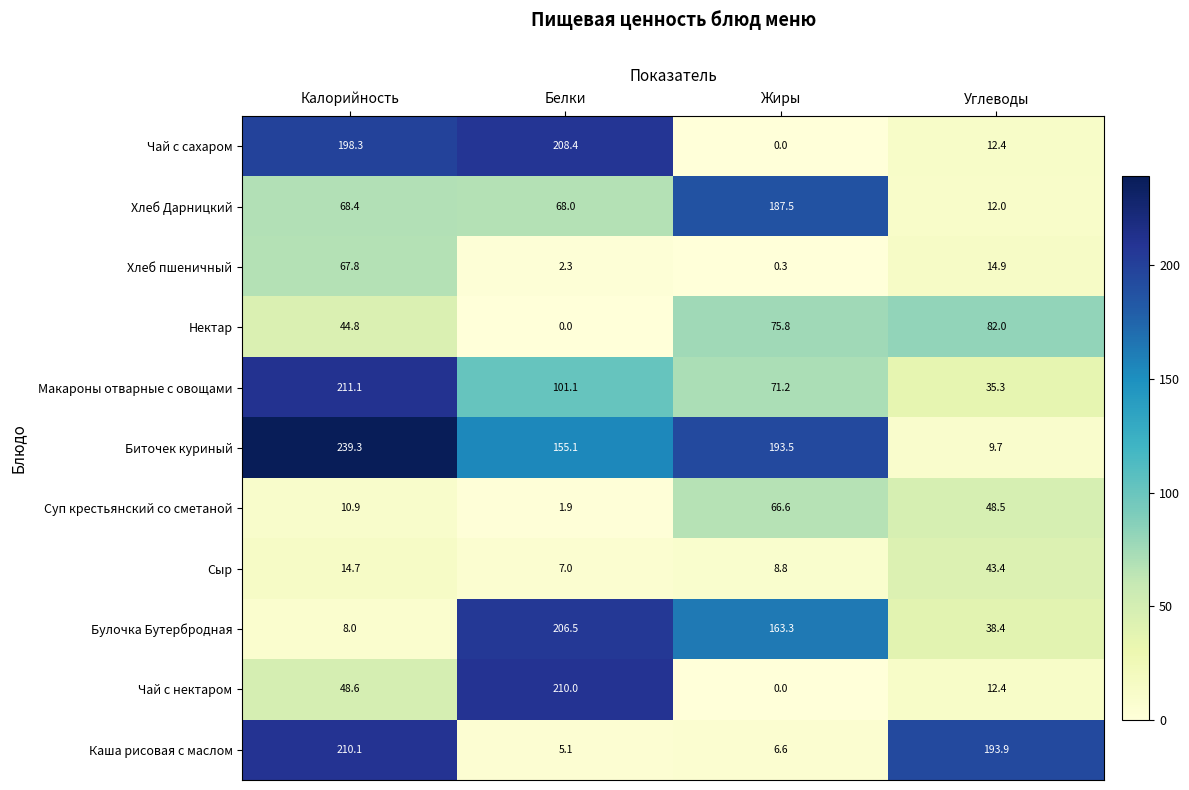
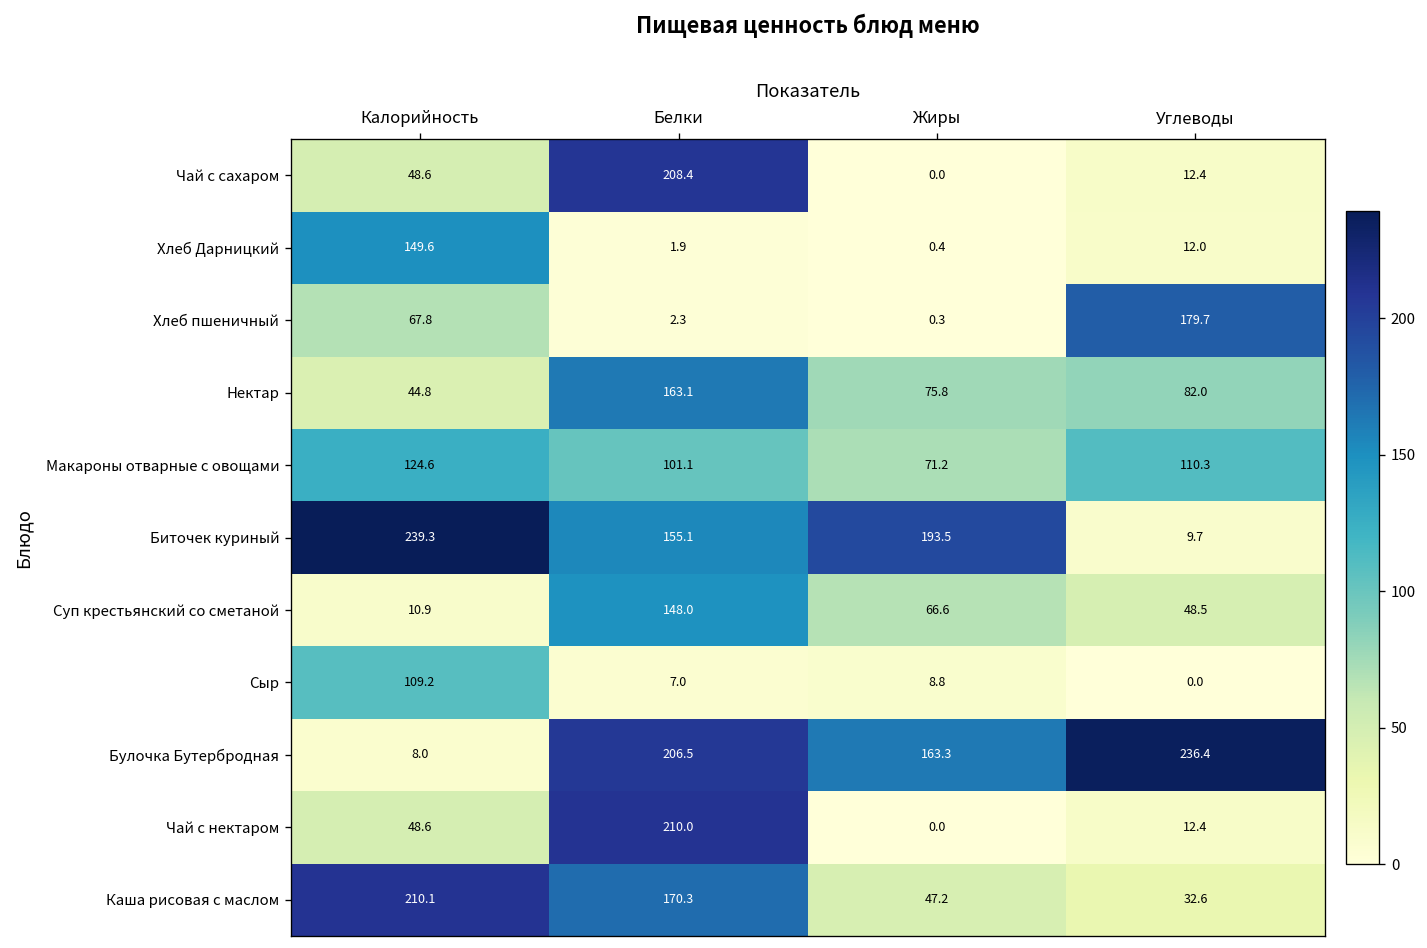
  {
    "Чай с сахаром": {
-     "Калорийность": 198.3,
+     "Калорийность": 48.6,
      "Белки": 208.4,
      "Жиры": 0.0,
      "Углеводы": 12.4
    },
    "Хлеб Дарницкий": {
-     "Калорийность": 68.4,
-     "Белки": 68.0,
-     "Жиры": 187.5,
+     "Калорийность": 149.6,
+     "Белки": 1.9,
+     "Жиры": 0.4,
      "Углеводы": 12.0
    },
    "Хлеб пшеничный": {
      "Калорийность": 67.8,
      "Белки": 2.3,
      "Жиры": 0.3,
-     "Углеводы": 14.9
+     "Углеводы": 179.7
    },
    "Нектар": {
      "Калорийность": 44.8,
-     "Белки": 0.0,
+     "Белки": 163.1,
      "Жиры": 75.8,
      "Углеводы": 82.0
    },
    "Макароны отварные с овощами": {
-     "Калорийность": 211.1,
+     "Калорийность": 124.6,
      "Белки": 101.1,
      "Жиры": 71.2,
-     "Углеводы": 35.3
+     "Углеводы": 110.3
    },
    "Биточек куриный": {
      "Калорийность": 239.3,
      "Белки": 155.1,
      "Жиры": 193.5,
      "Углеводы": 9.7
    },
    "Суп крестьянский со сметаной": {
      "Калорийность": 10.9,
-     "Белки": 1.9,
+     "Белки": 148.0,
      "Жиры": 66.6,
      "Углеводы": 48.5
    },
    "Сыр": {
-     "Калорийность": 14.7,
+     "Калорийность": 109.2,
      "Белки": 7.0,
      "Жиры": 8.8,
-     "Углеводы": 43.4
+     "Углеводы": 0.0
    },
    "Булочка Бутербродная": {
      "Калорийность": 8.0,
      "Белки": 206.5,
      "Жиры": 163.3,
-     "Углеводы": 38.4
+     "Углеводы": 236.4
    },
    "Чай с нектаром": {
      "Калорийность": 48.6,
      "Белки": 210.0,
      "Жиры": 0.0,
      "Углеводы": 12.4
    },
    "Каша рисовая с маслом": {
      "Калорийность": 210.1,
-     "Белки": 5.1,
-     "Жиры": 6.6,
-     "Углеводы": 193.9
+     "Белки": 170.3,
+     "Жиры": 47.2,
+     "Углеводы": 32.6
    }
  }
